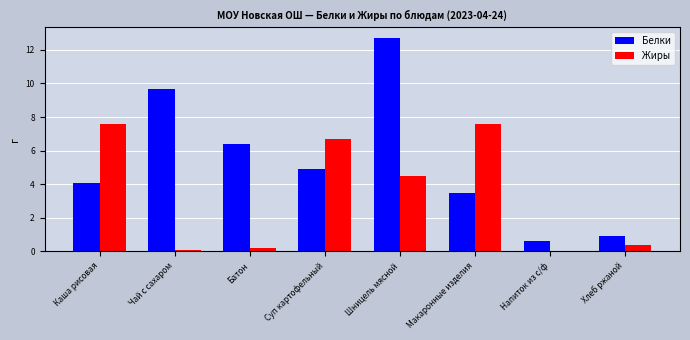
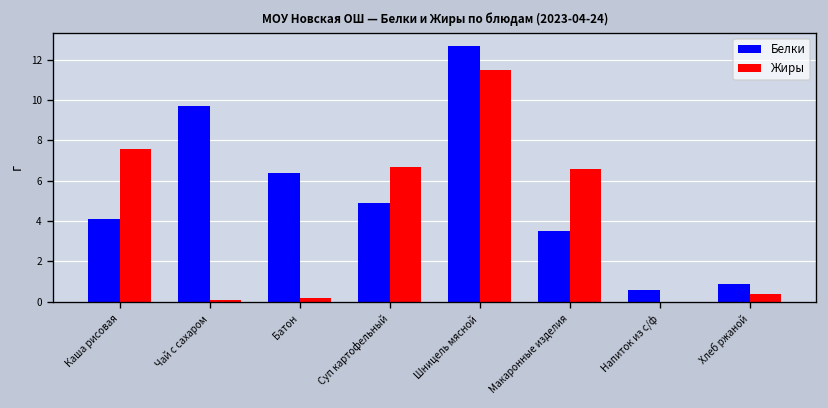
  {
    "Белки": {
      "Каша рисовая": 4.1,
      "Чай с сахаром": 9.7,
      "Батон": 6.4,
      "Суп картофельный": 4.9,
      "Шницель мясной": 12.7,
      "Макаронные изделия": 3.5,
      "Напиток из с/ф": 0.6,
      "Хлеб ржаной": 0.9
    },
    "Жиры": {
      "Каша рисовая": 7.6,
      "Батон": 0.2,
      "Суп картофельный": 6.7,
-     "Шницель мясной": 4.5,
-     "Макаронные изделия": 7.6,
+     "Шницель мясной": 11.5,
+     "Макаронные изделия": 6.6,
      "Напиток из с/ф": 0.0,
      "Хлеб ржаной": 0.4
    }
  }
